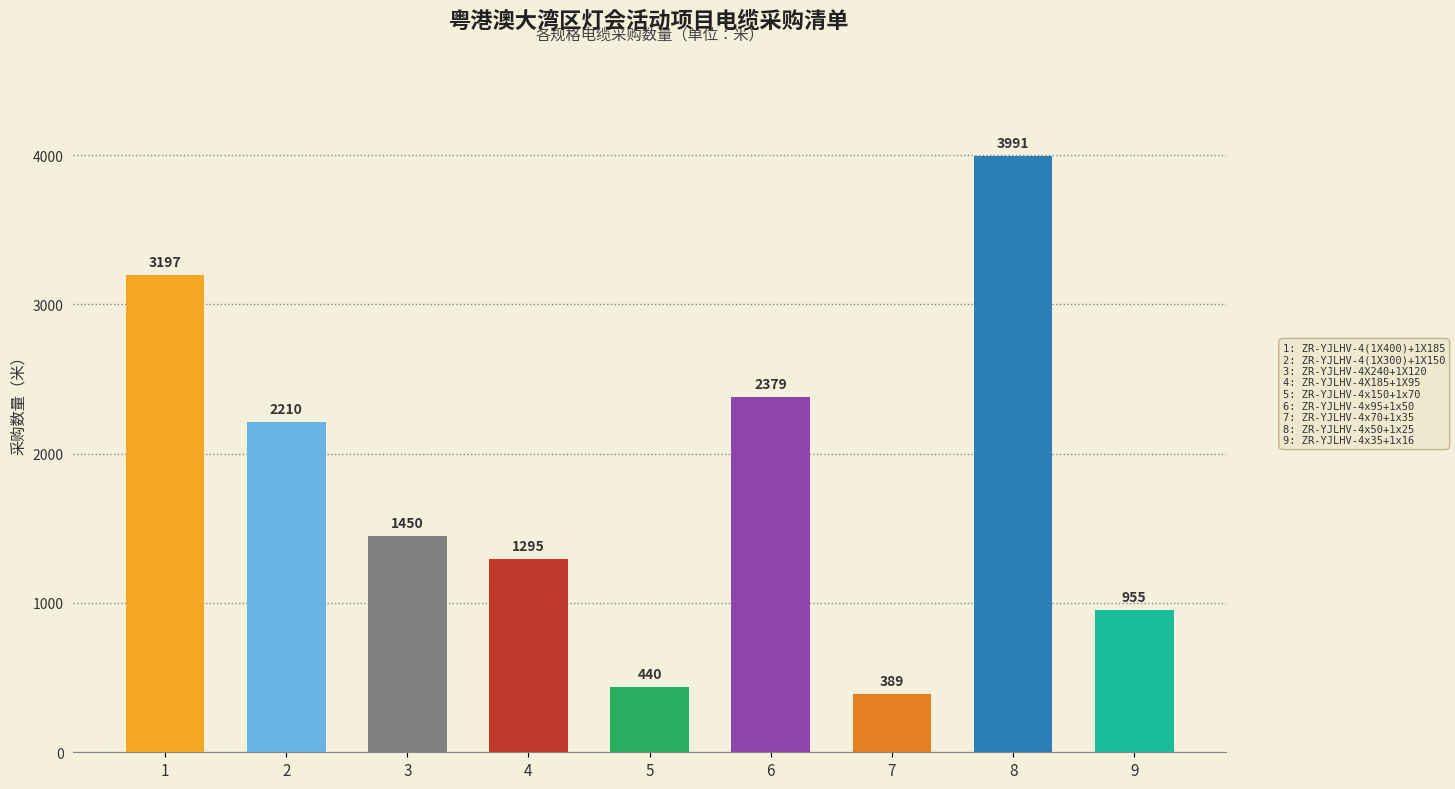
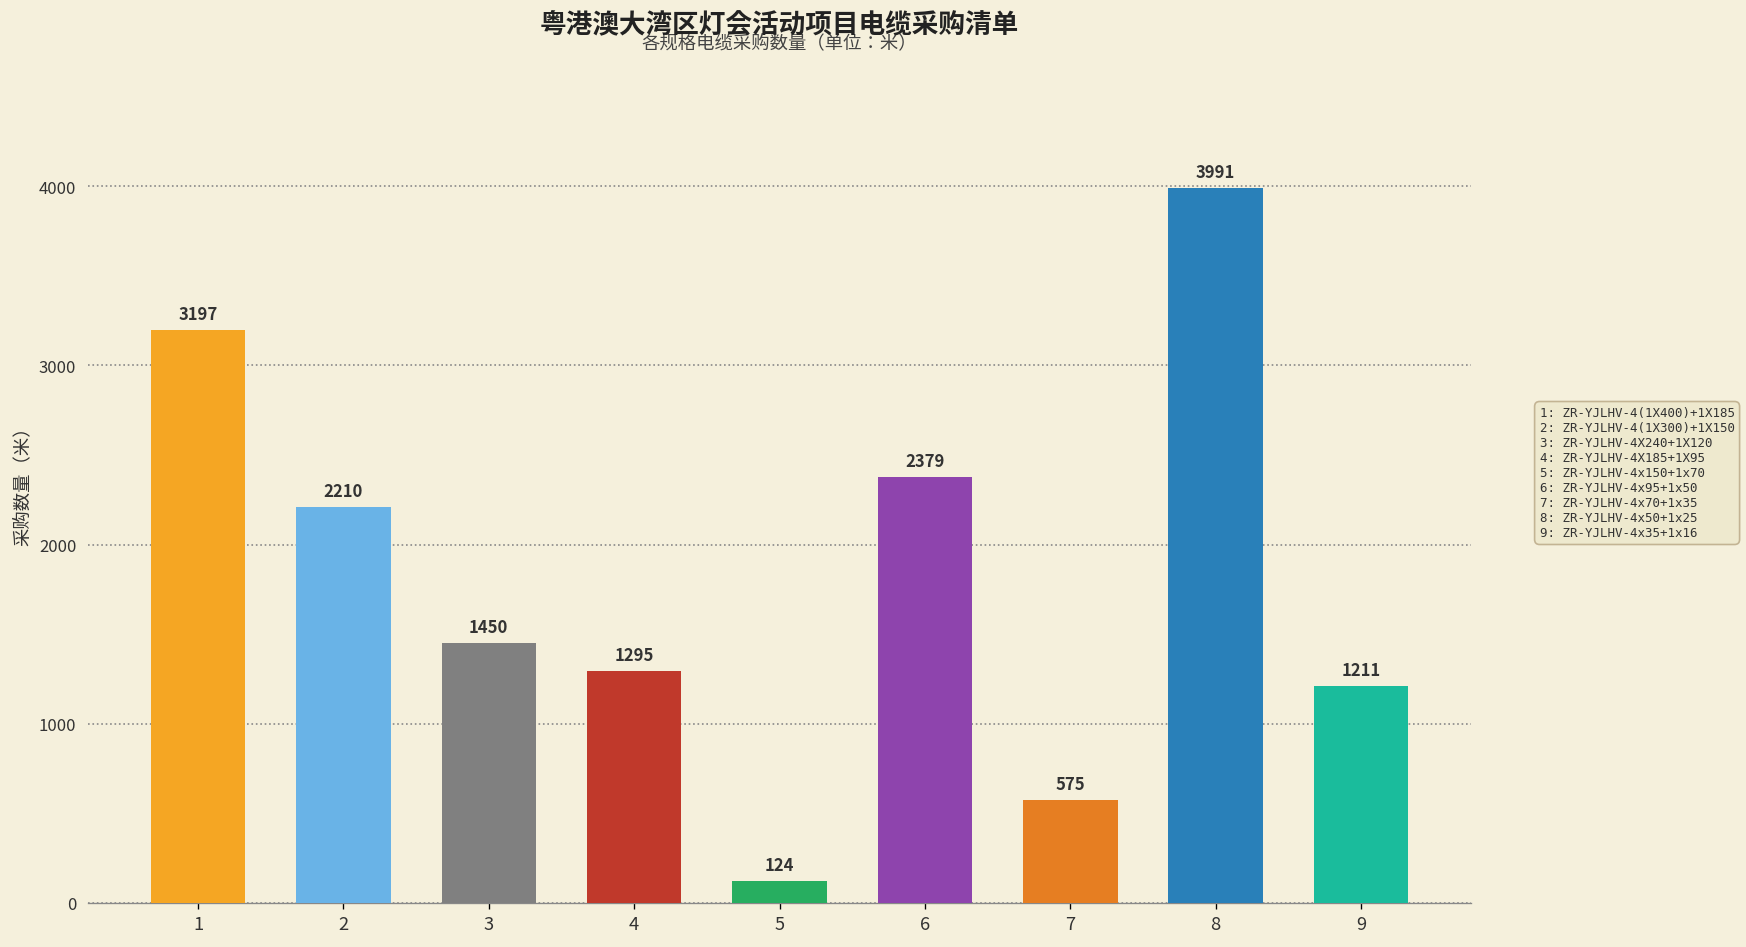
  {
    "1": 3197,
    "2": 2210,
    "3": 1450,
    "4": 1295,
-   "5": 440,
+   "5": 124,
    "6": 2379,
-   "7": 389,
+   "7": 575,
    "8": 3991,
-   "9": 955
+   "9": 1211
  }
